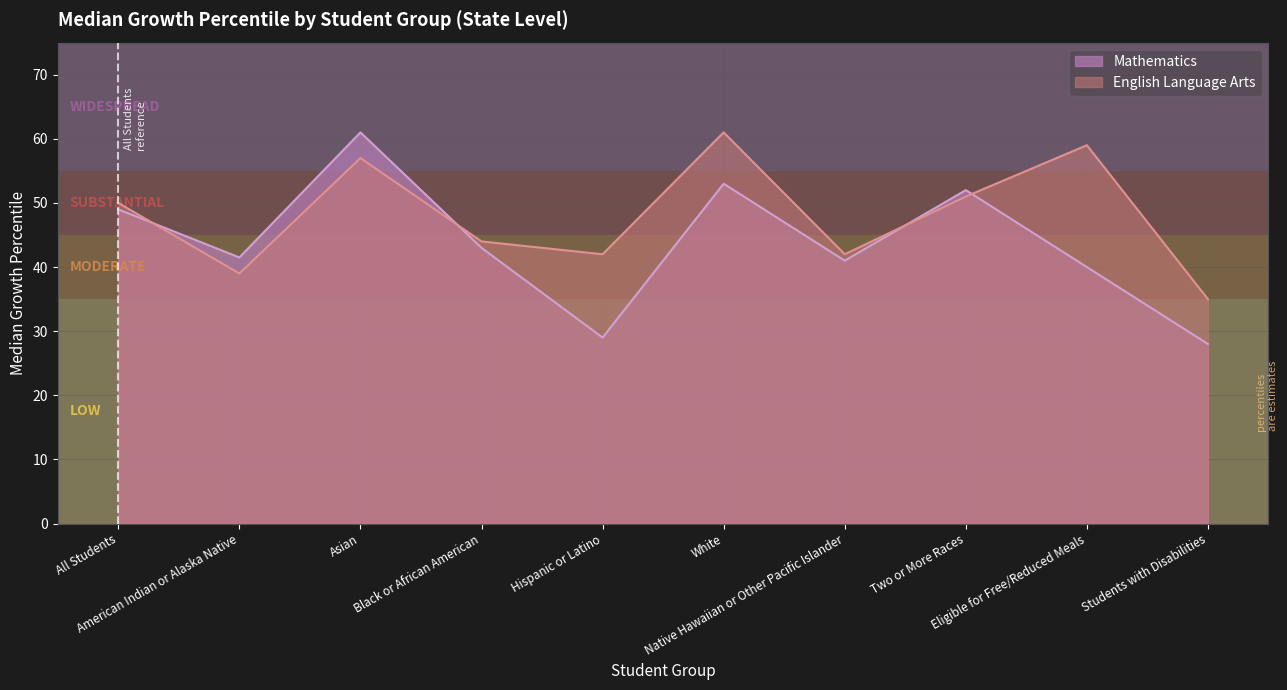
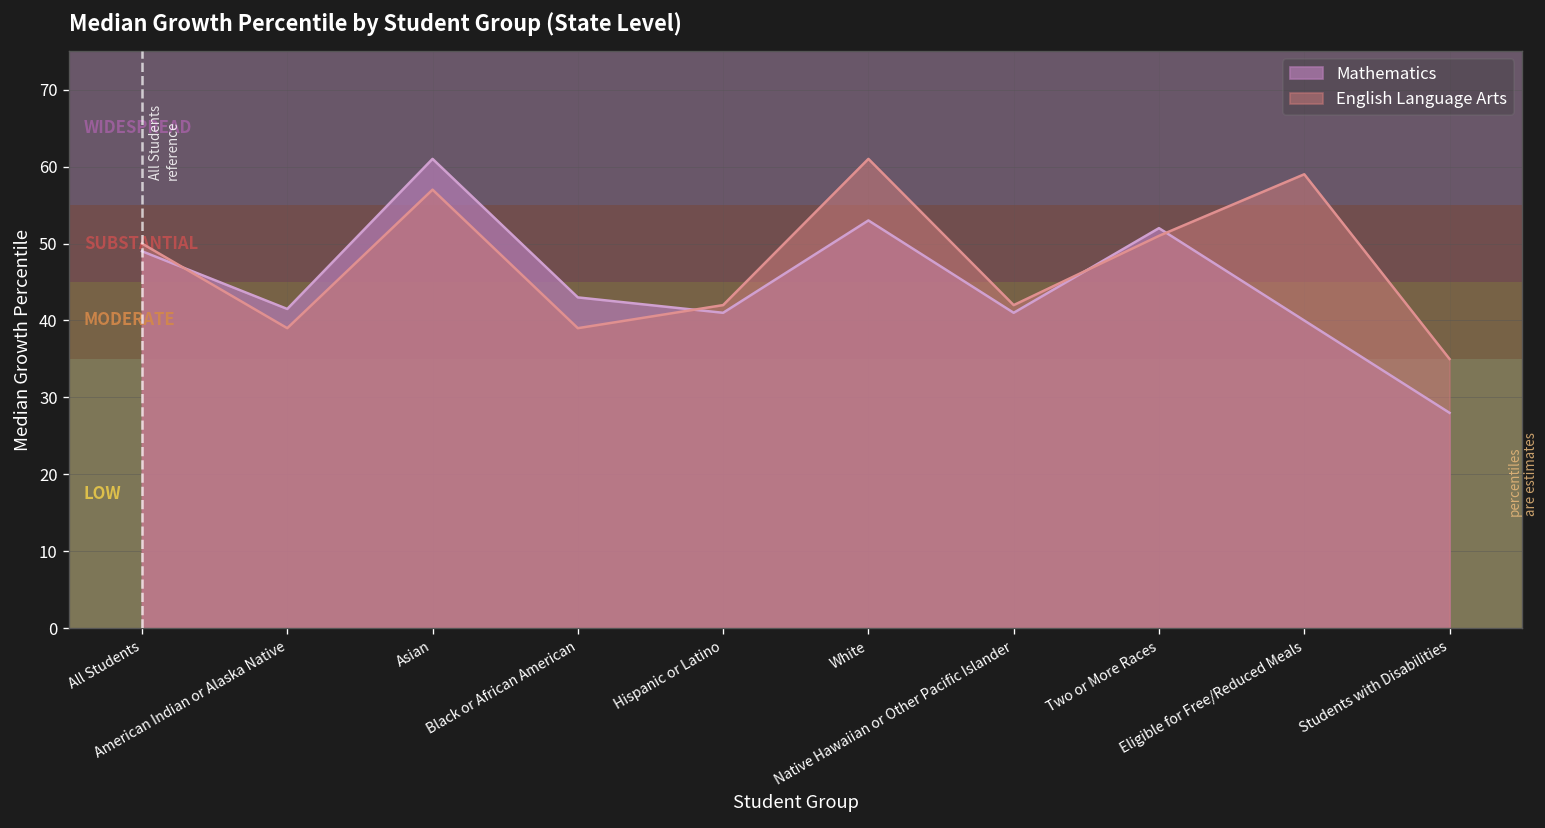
  {
    "Mathematics": {
      "All Students": 49,
      "American Indian or Alaska Native": 42,
      "Asian": 61,
      "Black or African American": 43,
-     "Hispanic or Latino": 29,
+     "Hispanic or Latino": 41,
      "White": 53,
      "Native Hawaiian or Other Pacific Islander": 41,
      "Two or More Races": 52,
      "Eligible for Free/Reduced Meals": 40,
      "Students with Disabilities": 28
    },
    "English Language Arts": {
      "All Students": 50,
      "American Indian or Alaska Native": 39,
      "Asian": 57,
-     "Black or African American": 44,
+     "Black or African American": 39,
      "Hispanic or Latino": 42,
      "White": 61,
      "Native Hawaiian or Other Pacific Islander": 42,
      "Two or More Races": 51,
      "Eligible for Free/Reduced Meals": 59,
      "Students with Disabilities": 35
    }
  }
